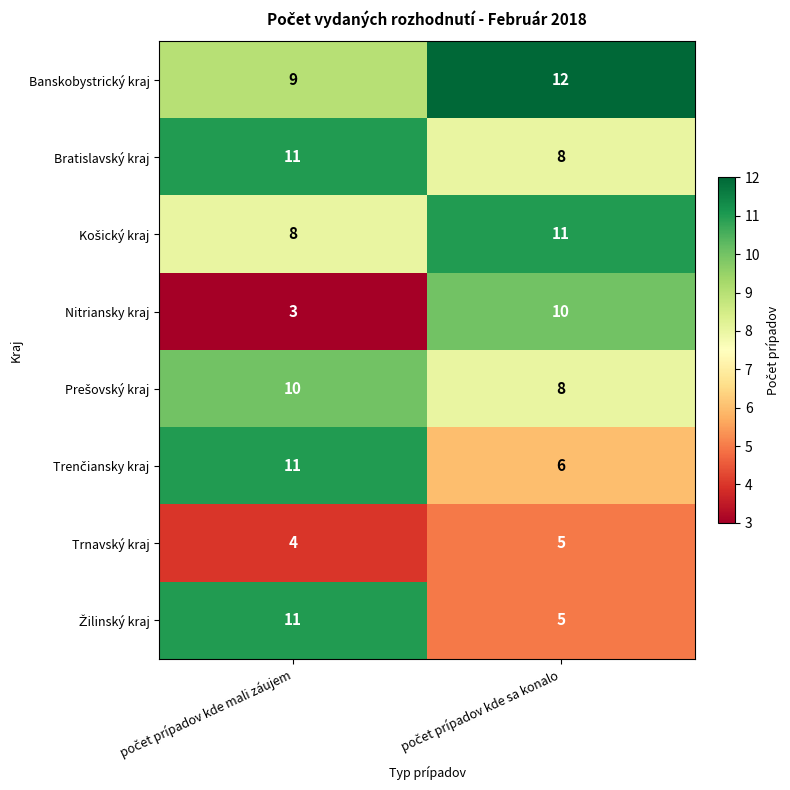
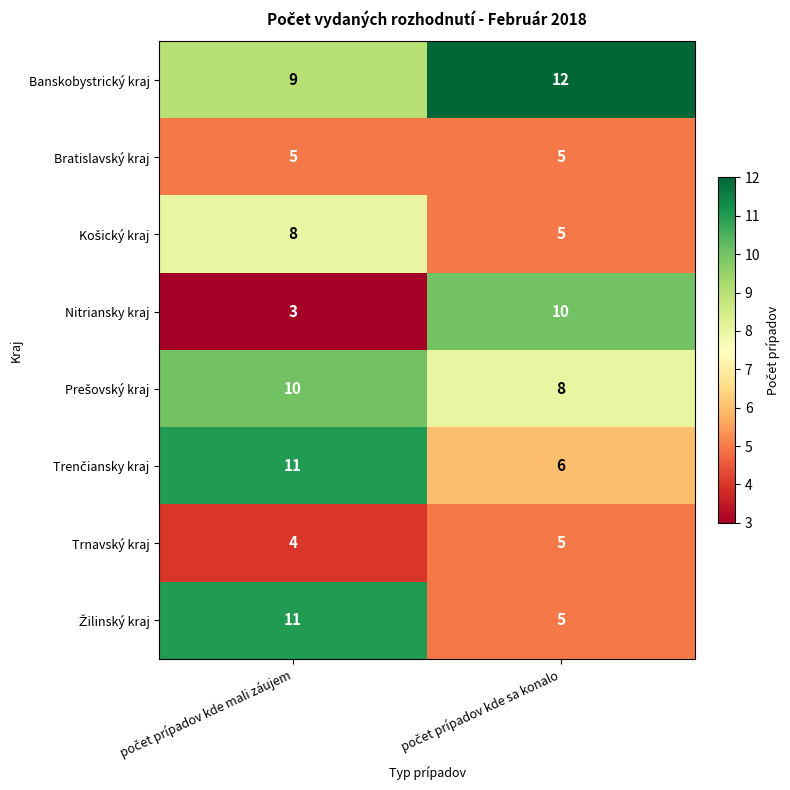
  {
    "Banskobystrický kraj": {
      "počet prípadov kde mali záujem": 9,
      "počet prípadov kde sa konalo": 12
    },
    "Bratislavský kraj": {
-     "počet prípadov kde mali záujem": 11,
-     "počet prípadov kde sa konalo": 8
+     "počet prípadov kde mali záujem": 5,
+     "počet prípadov kde sa konalo": 5
    },
    "Košický kraj": {
      "počet prípadov kde mali záujem": 8,
-     "počet prípadov kde sa konalo": 11
+     "počet prípadov kde sa konalo": 5
    },
    "Nitriansky kraj": {
      "počet prípadov kde mali záujem": 3,
      "počet prípadov kde sa konalo": 10
    },
    "Prešovský kraj": {
      "počet prípadov kde mali záujem": 10,
      "počet prípadov kde sa konalo": 8
    },
    "Trenčiansky kraj": {
      "počet prípadov kde mali záujem": 11,
      "počet prípadov kde sa konalo": 6
    },
    "Trnavský kraj": {
      "počet prípadov kde mali záujem": 4,
      "počet prípadov kde sa konalo": 5
    },
    "Žilinský kraj": {
      "počet prípadov kde mali záujem": 11,
      "počet prípadov kde sa konalo": 5
    }
  }
